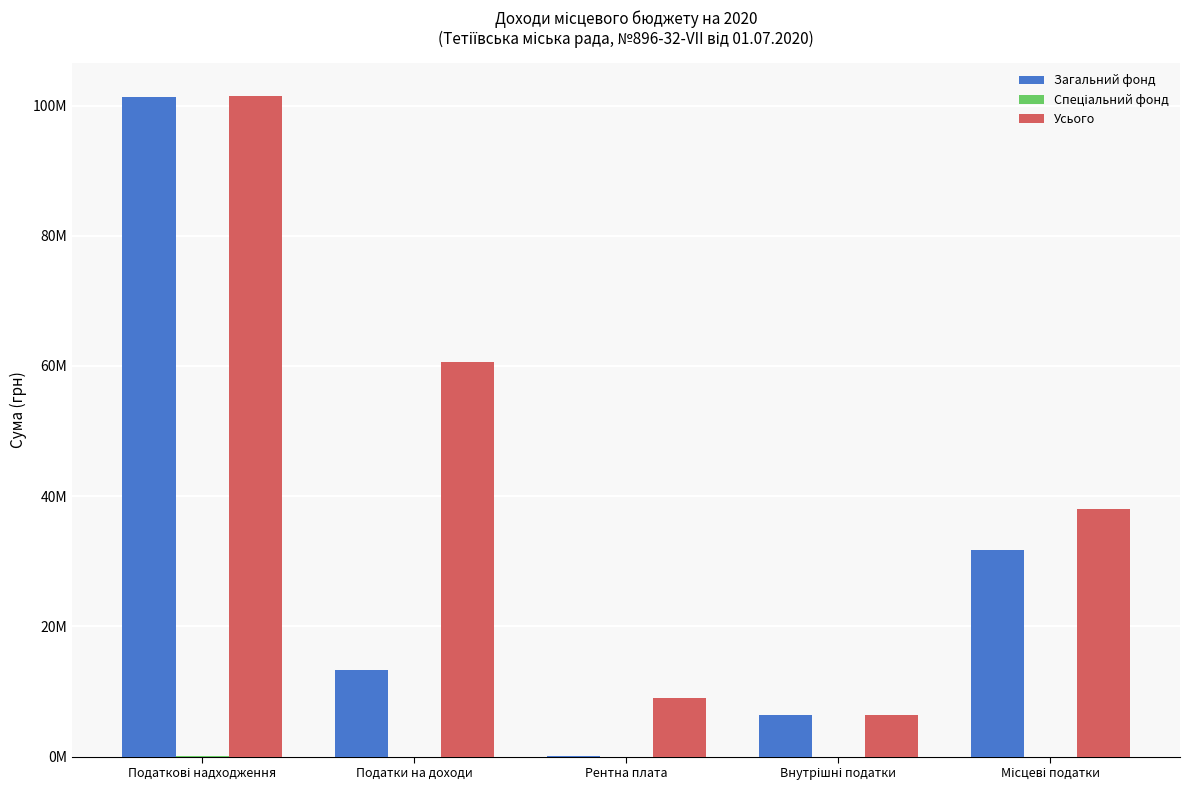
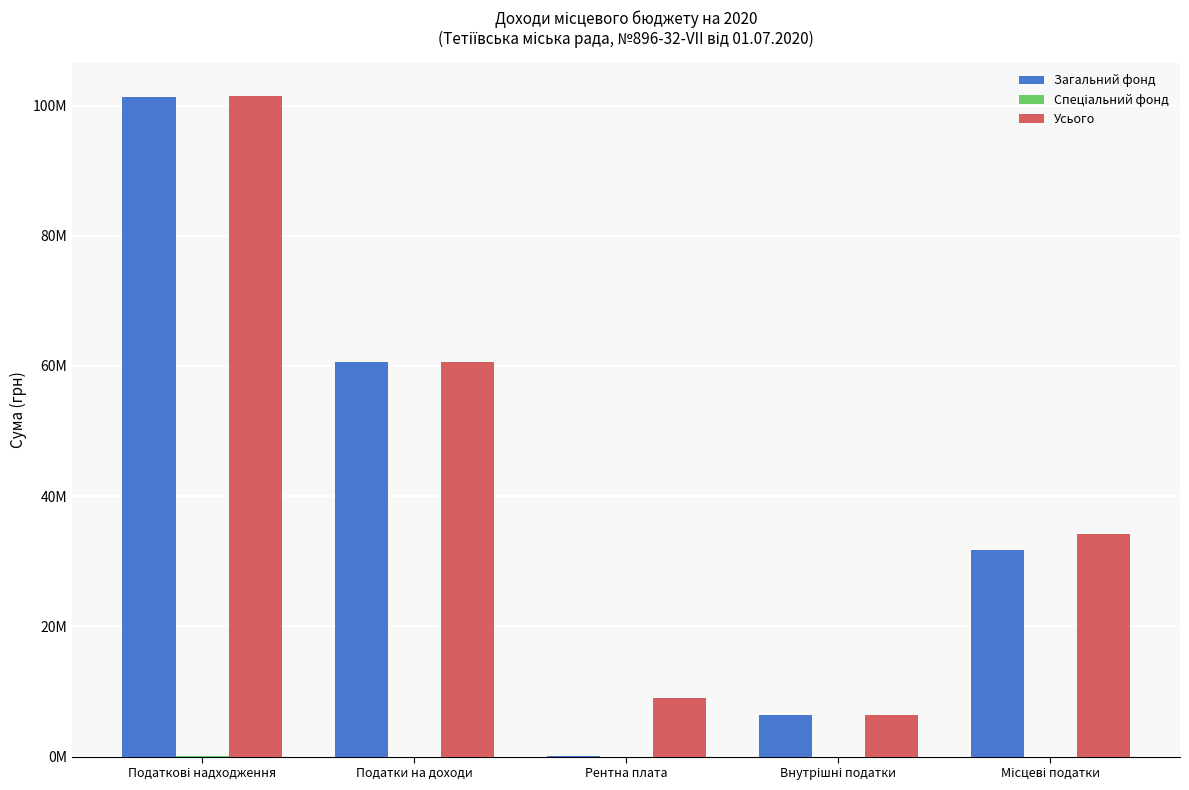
  {
    "Загальний фонд": {
      "Податкові надходження": 101000000,
-     "Податки на доходи": 13000000,
+     "Податки на доходи": 61000000,
      "Внутрішні податки": 6000000,
      "Місцеві податки": 32000000
    },
    "Спеціальний фонд": {
      "Податки на доходи": 0,
      "Рентна плата": 0,
      "Внутрішні податки": 0,
      "Місцеві податки": 0
    },
    "Усього": {
      "Податкові надходження": 101000000,
      "Податки на доходи": 61000000,
      "Рентна плата": 9000000,
      "Внутрішні податки": 6000000,
-     "Місцеві податки": 38000000
+     "Місцеві податки": 34000000
    }
  }
